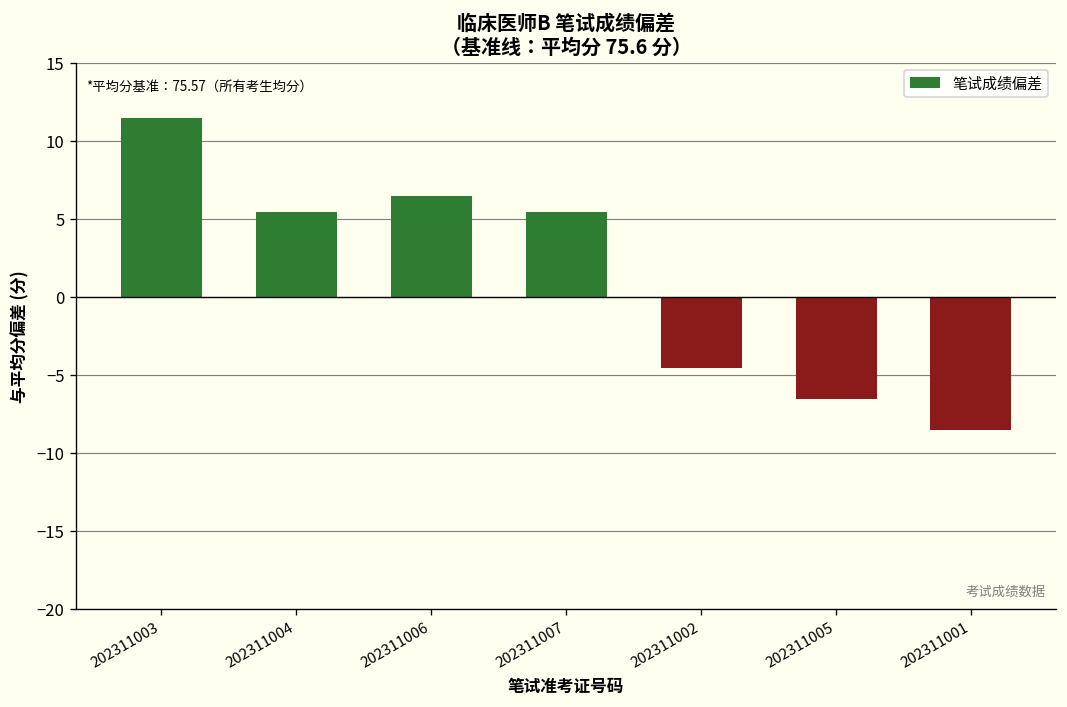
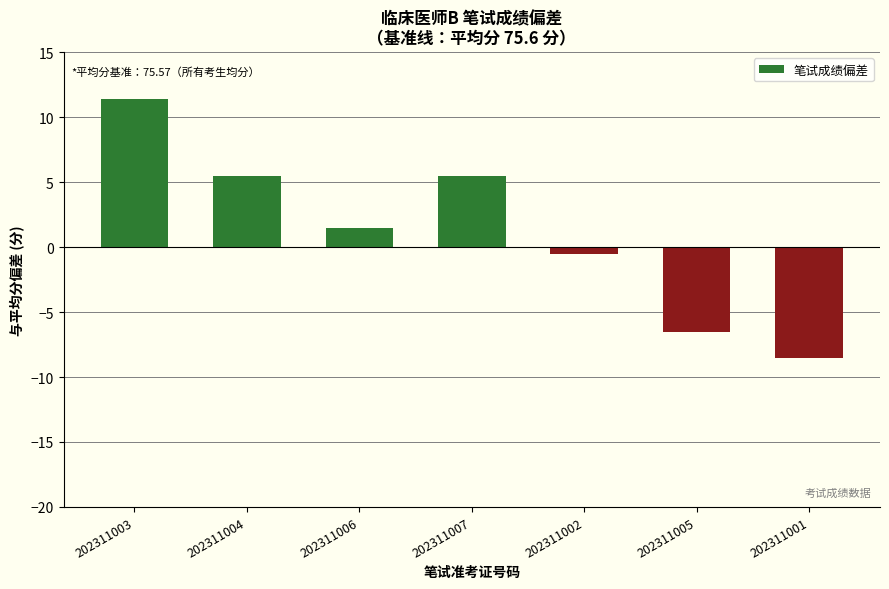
  {
    "202311004": 5.4,
-   "202311006": 6.4,
+   "202311006": 1.4,
    "202311007": 5.4,
-   "202311002": -4.6,
+   "202311002": -0.6,
    "202311005": -6.6,
    "202311001": -8.6
  }
